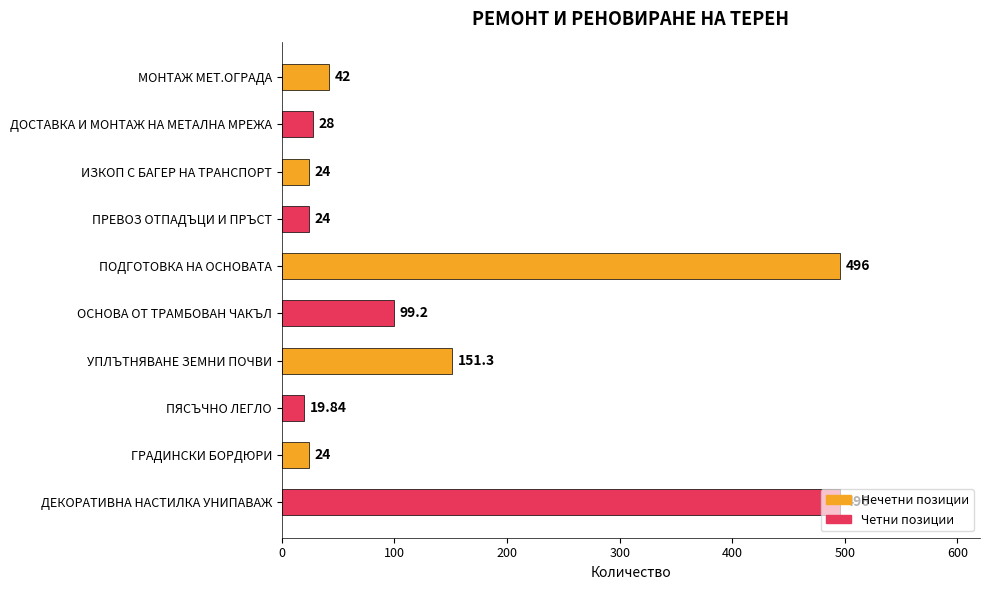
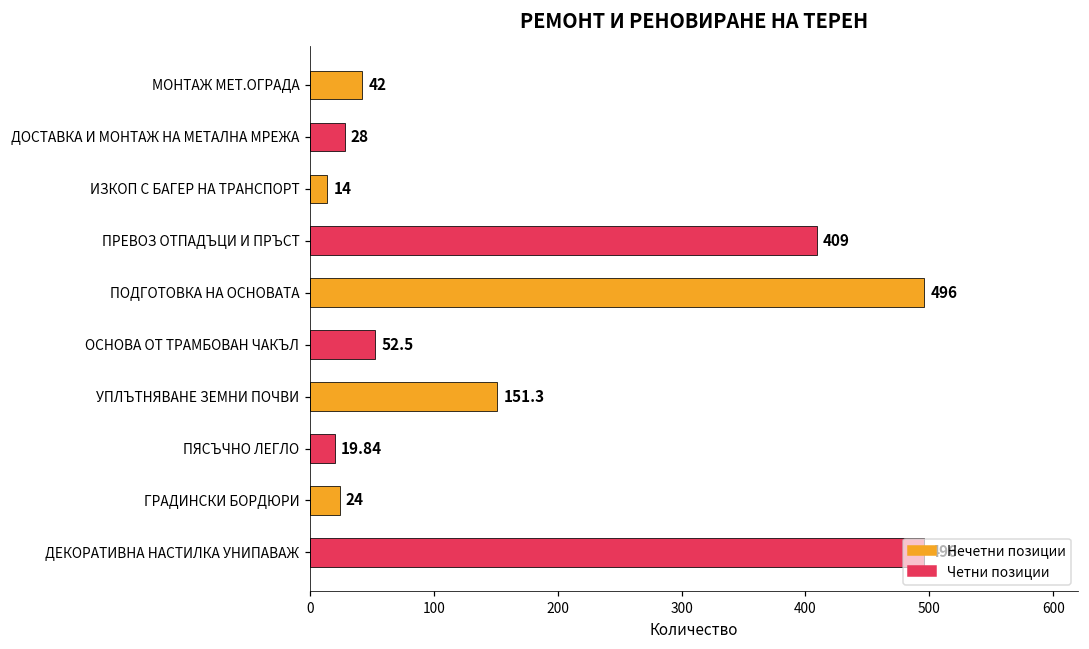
  {
    "МОНТАЖ МЕТ.ОГРАДА": 42,
    "ДОСТАВКА И МОНТАЖ НА МЕТАЛНА МРЕЖА": 28,
-   "ИЗКОП С БАГЕР НА ТРАНСПОРТ": 24,
-   "ПРЕВОЗ ОТПАДЪЦИ И ПРЪСТ": 24,
+   "ИЗКОП С БАГЕР НА ТРАНСПОРТ": 14,
+   "ПРЕВОЗ ОТПАДЪЦИ И ПРЪСТ": 409,
    "ПОДГОТОВКА НА ОСНОВАТА": 496,
-   "ОСНОВА ОТ ТРАМБОВАН ЧАКЪЛ": 99.2,
+   "ОСНОВА ОТ ТРАМБОВАН ЧАКЪЛ": 52.5,
    "УПЛЪТНЯВАНЕ ЗЕМНИ ПОЧВИ": 151.3,
    "ПЯСЪЧНО ЛЕГЛО": 19.84,
    "ГРАДИНСКИ БОРДЮРИ": 24
  }
